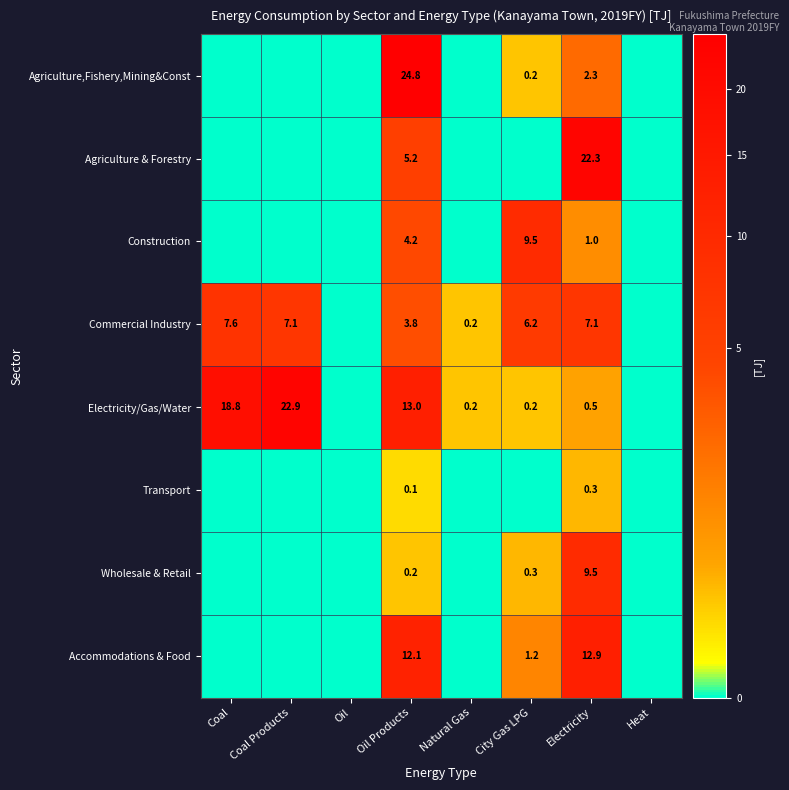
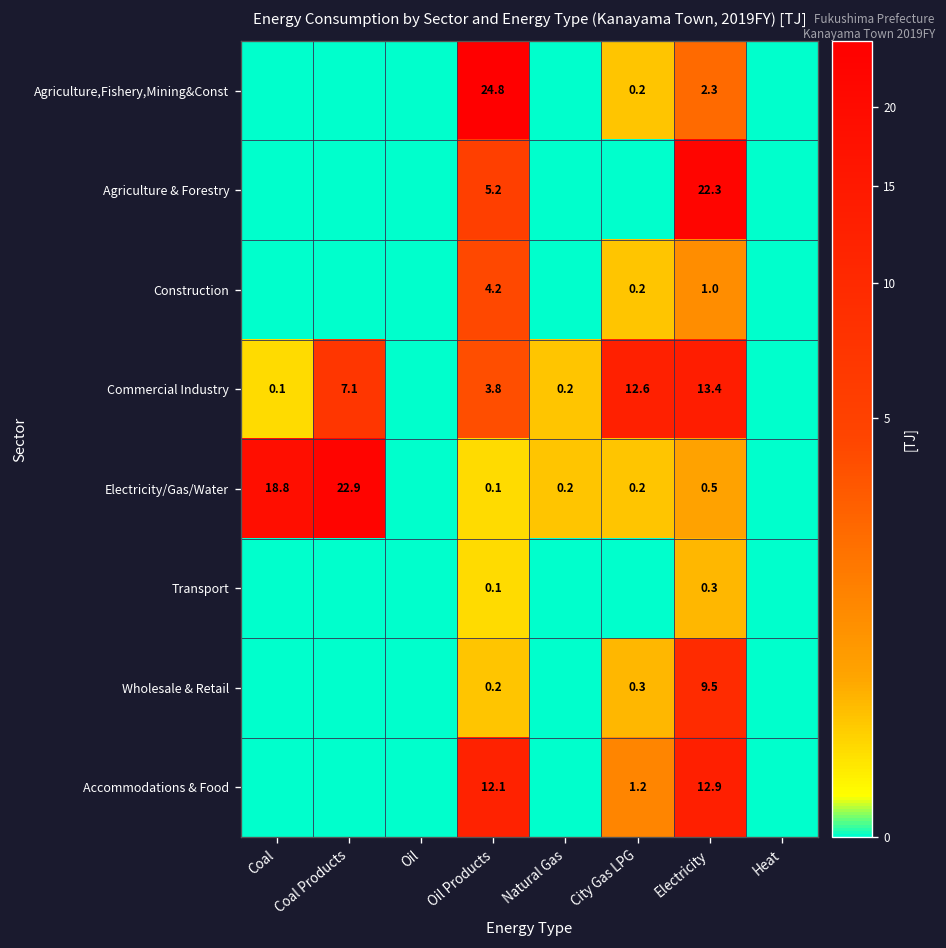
  {
    "Agriculture,Fishery,Mining&Const": {
      "Oil Products": 24.8,
      "City Gas LPG": 0.2,
      "Electricity": 2.3
    },
    "Agriculture & Forestry": {
      "Oil Products": 5.2,
      "Electricity": 22.3
    },
    "Construction": {
      "Oil Products": 4.2,
-     "City Gas LPG": 9.5,
+     "City Gas LPG": 0.2,
      "Electricity": 1.0
    },
    "Commercial Industry": {
-     "Coal": 7.6,
+     "Coal": 0.1,
      "Coal Products": 7.1,
      "Oil Products": 3.8,
      "Natural Gas": 0.2,
-     "City Gas LPG": 6.2,
-     "Electricity": 7.1
+     "City Gas LPG": 12.6,
+     "Electricity": 13.4
    },
    "Electricity/Gas/Water": {
      "Coal": 18.8,
      "Coal Products": 22.9,
-     "Oil Products": 13.0,
+     "Oil Products": 0.1,
      "Natural Gas": 0.2,
      "City Gas LPG": 0.2,
      "Electricity": 0.5
    },
    "Transport": {
      "Oil Products": 0.1,
      "Electricity": 0.3
    },
    "Wholesale & Retail": {
      "Oil Products": 0.2,
      "City Gas LPG": 0.3,
      "Electricity": 9.5
    },
    "Accommodations & Food": {
      "Oil Products": 12.1,
      "City Gas LPG": 1.2,
      "Electricity": 12.9
    }
  }
